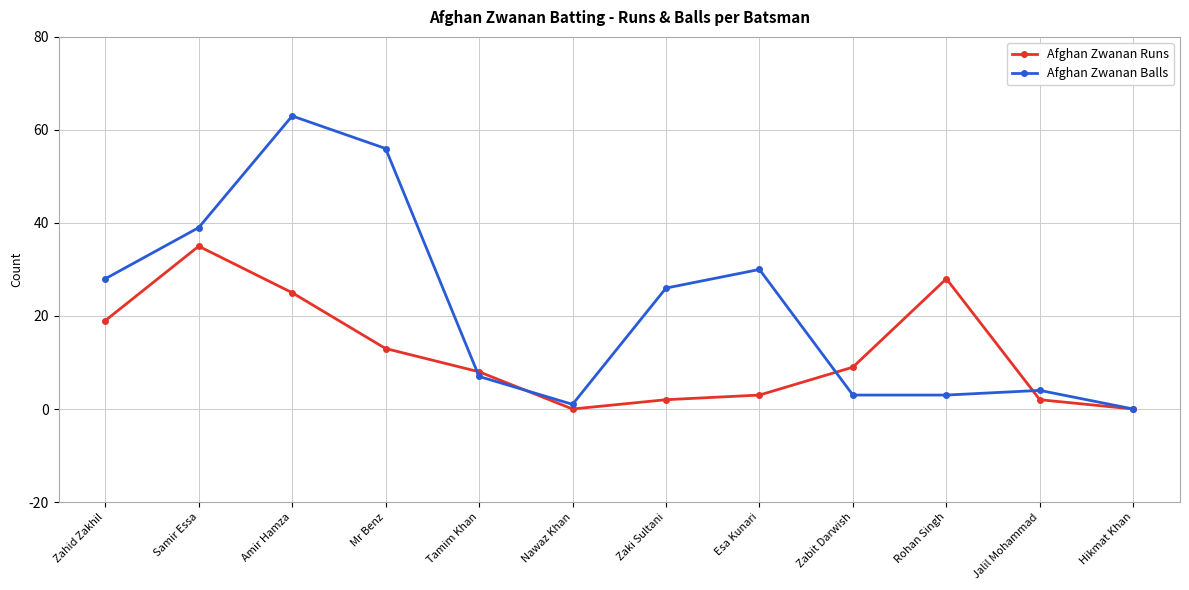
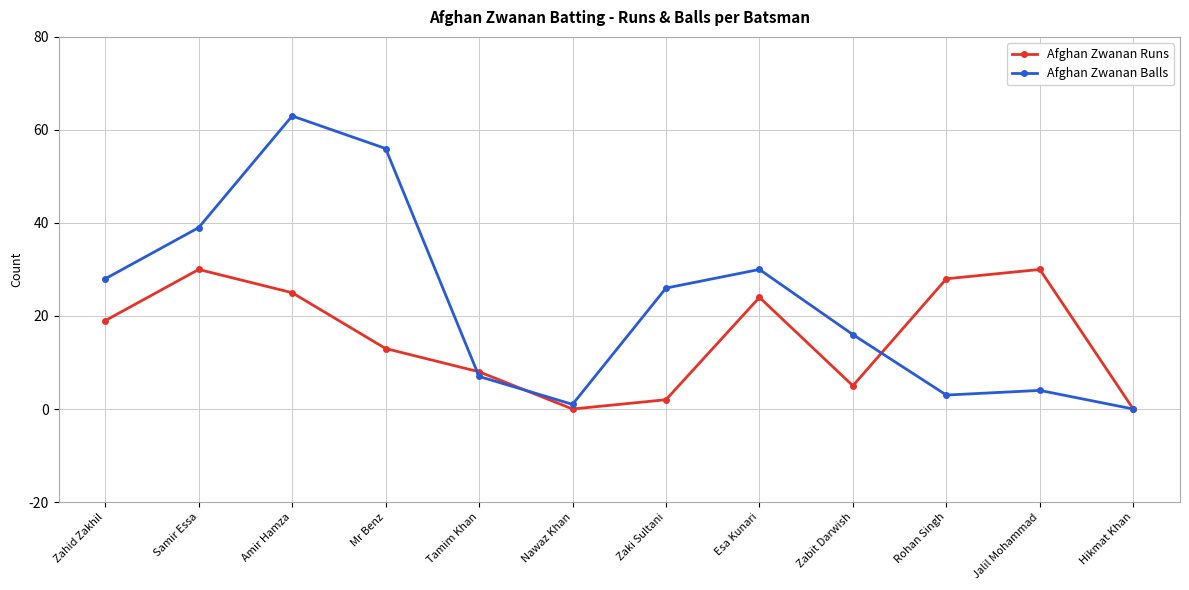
  {
    "Afghan Zwanan Runs": {
      "Zahid Zakhil": 19,
-     "Samir Essa": 35,
+     "Samir Essa": 30,
      "Amir Hamza": 25,
      "Mr Benz": 13,
      "Tamim Khan": 8,
      "Nawaz Khan": 0,
      "Zaki Sultani": 2,
-     "Esa Kunari": 3,
-     "Zabit Darwish": 9,
+     "Esa Kunari": 24,
+     "Zabit Darwish": 5,
      "Rohan Singh": 28,
-     "Jalil Mohammad": 2
+     "Jalil Mohammad": 30
    },
    "Afghan Zwanan Balls": {
      "Zahid Zakhil": 28,
      "Samir Essa": 39,
      "Amir Hamza": 63,
      "Mr Benz": 56,
      "Tamim Khan": 7,
      "Nawaz Khan": 1,
      "Zaki Sultani": 26,
      "Esa Kunari": 30,
-     "Zabit Darwish": 3,
+     "Zabit Darwish": 16,
      "Rohan Singh": 3,
      "Jalil Mohammad": 4
    }
  }
